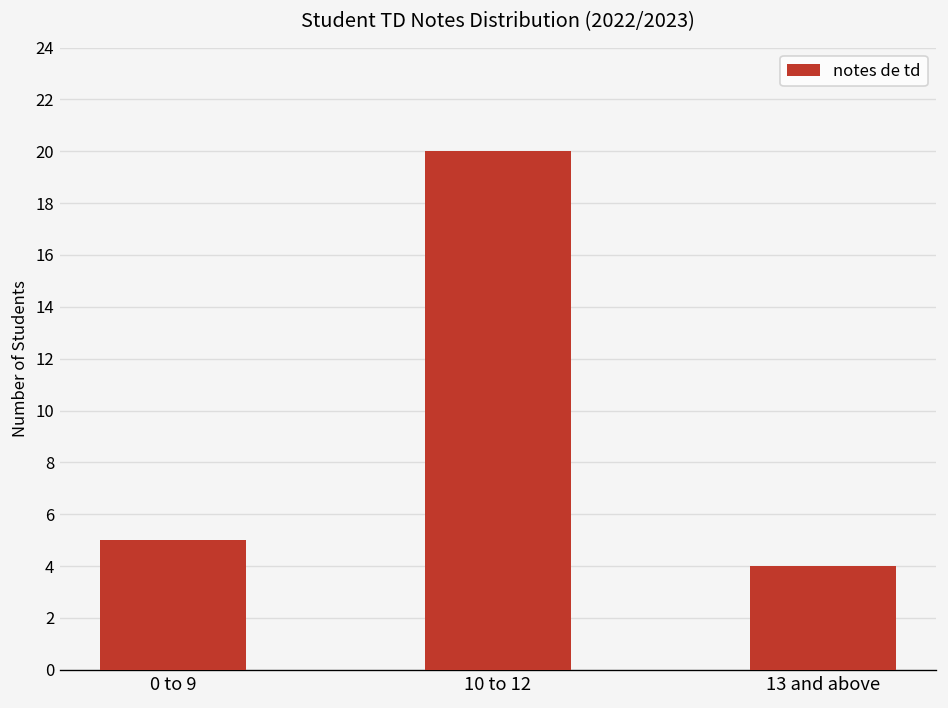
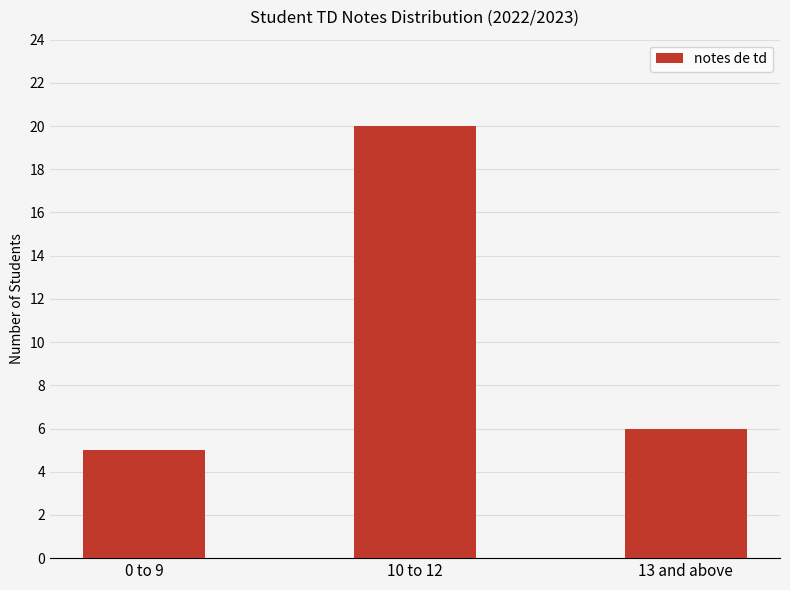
  {
    "0 to 9": 5,
    "10 to 12": 20,
-   "13 and above": 4
+   "13 and above": 6
  }
